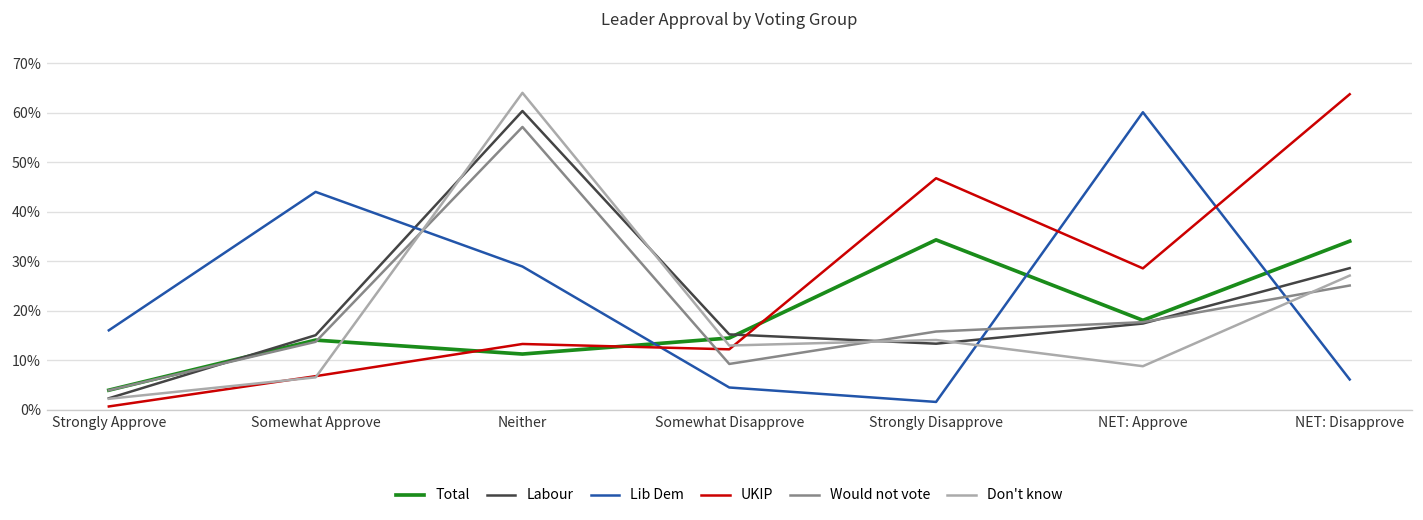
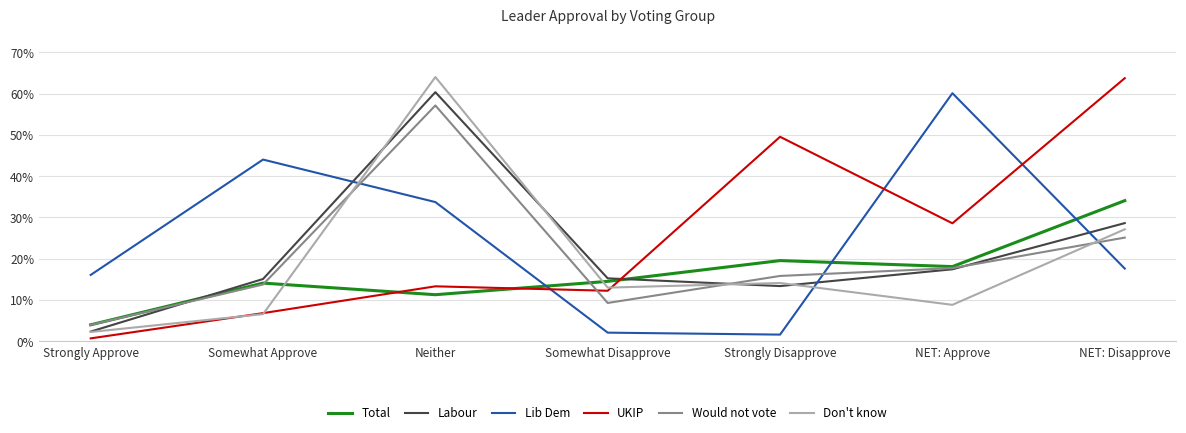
  {
    "Total": {
      "Neither": "11%",
      "Somewhat Disapprove": "15%",
-     "Strongly Disapprove": "34%",
+     "Strongly Disapprove": "20%",
      "NET: Disapprove": "34%"
    },
    "Labour": {
      "Somewhat Approve": "15%",
      "Neither": "60%",
      "Somewhat Disapprove": "15%",
      "Strongly Disapprove": "13%",
      "NET: Disapprove": "29%"
    },
    "Lib Dem": {
      "Strongly Approve": "16%",
      "Somewhat Approve": "44%",
-     "Neither": "29%",
-     "Somewhat Disapprove": "5%",
+     "Neither": "34%",
+     "Somewhat Disapprove": "2%",
      "Strongly Disapprove": "2%",
      "NET: Approve": "60%",
-     "NET: Disapprove": "6%"
+     "NET: Disapprove": "18%"
    },
    "UKIP": {
      "Strongly Approve": "1%",
      "Neither": "13%",
      "Somewhat Disapprove": "12%",
-     "Strongly Disapprove": "47%",
+     "Strongly Disapprove": "50%",
      "NET: Approve": "29%",
      "NET: Disapprove": "64%"
    }
  }
